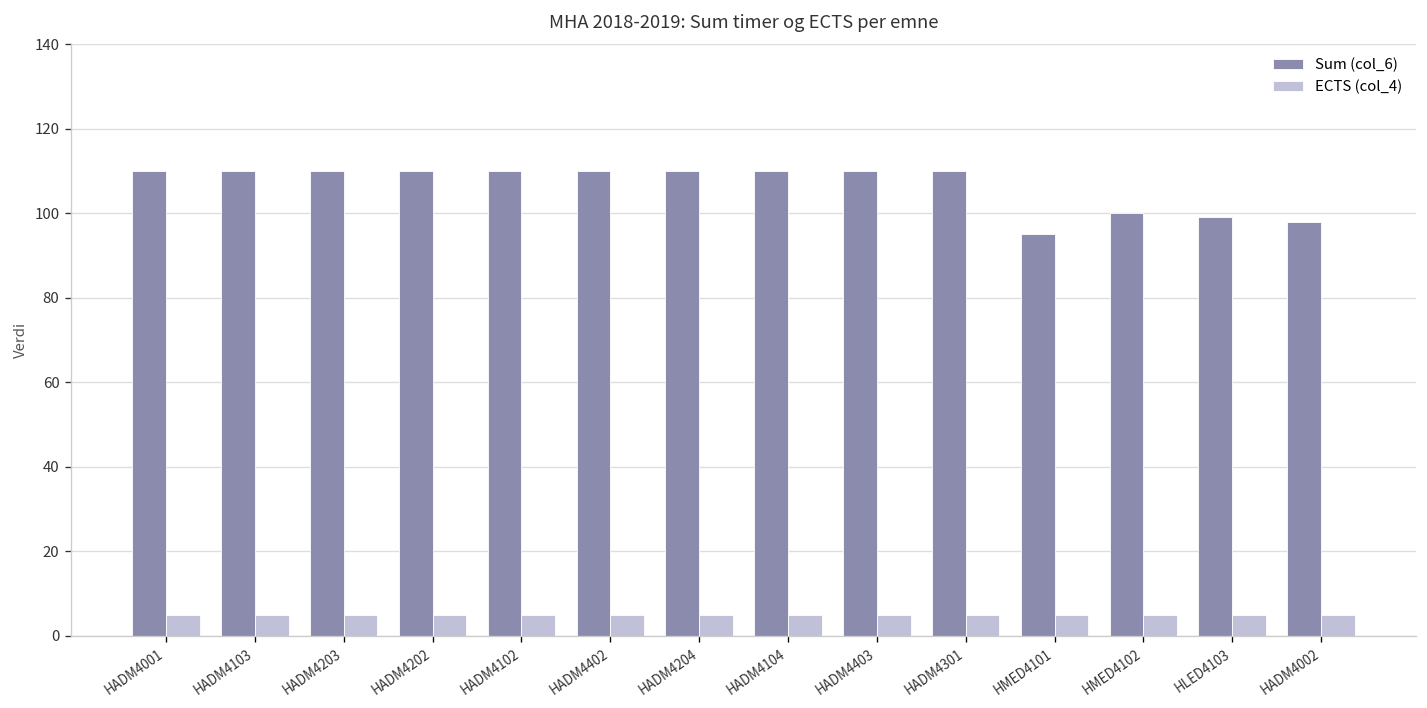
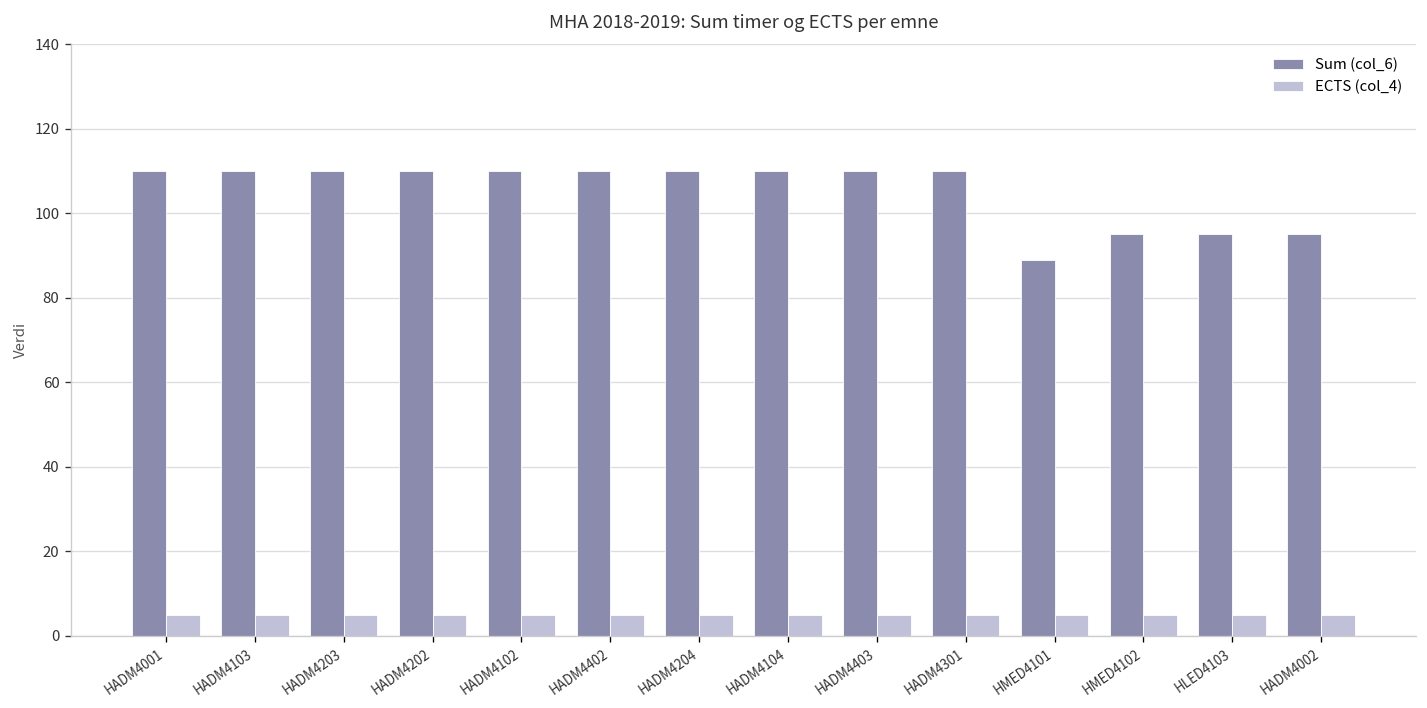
  {
    "Sum (col_6)": {
      "HADM4001": 110,
      "HADM4103": 110,
      "HADM4203": 110,
      "HADM4202": 110,
      "HADM4102": 110,
      "HADM4402": 110,
      "HADM4204": 110,
      "HADM4104": 110,
      "HADM4403": 110,
      "HADM4301": 110,
-     "HMED4101": 95,
-     "HMED4102": 100,
-     "HLED4103": 99,
-     "HADM4002": 98
+     "HMED4101": 89,
+     "HMED4102": 95,
+     "HLED4103": 95,
+     "HADM4002": 95
    },
    "ECTS (col_4)": {
      "HADM4001": 5,
      "HADM4103": 5,
      "HADM4203": 5,
      "HADM4202": 5,
      "HADM4102": 5,
      "HADM4402": 5,
      "HADM4204": 5,
      "HADM4104": 5,
      "HADM4403": 5,
      "HADM4301": 5,
      "HMED4101": 5,
      "HMED4102": 5,
      "HLED4103": 5,
      "HADM4002": 5
    }
  }
